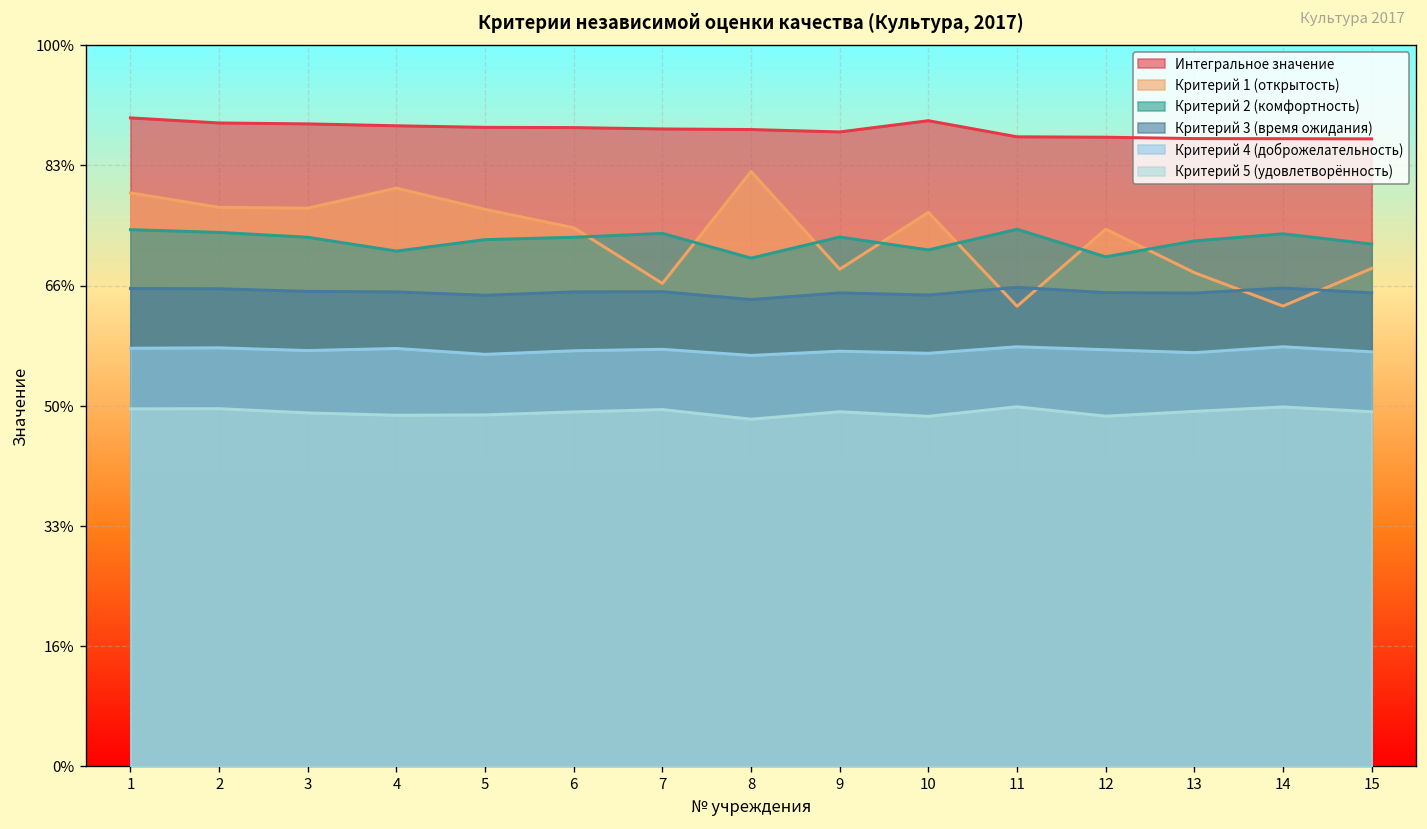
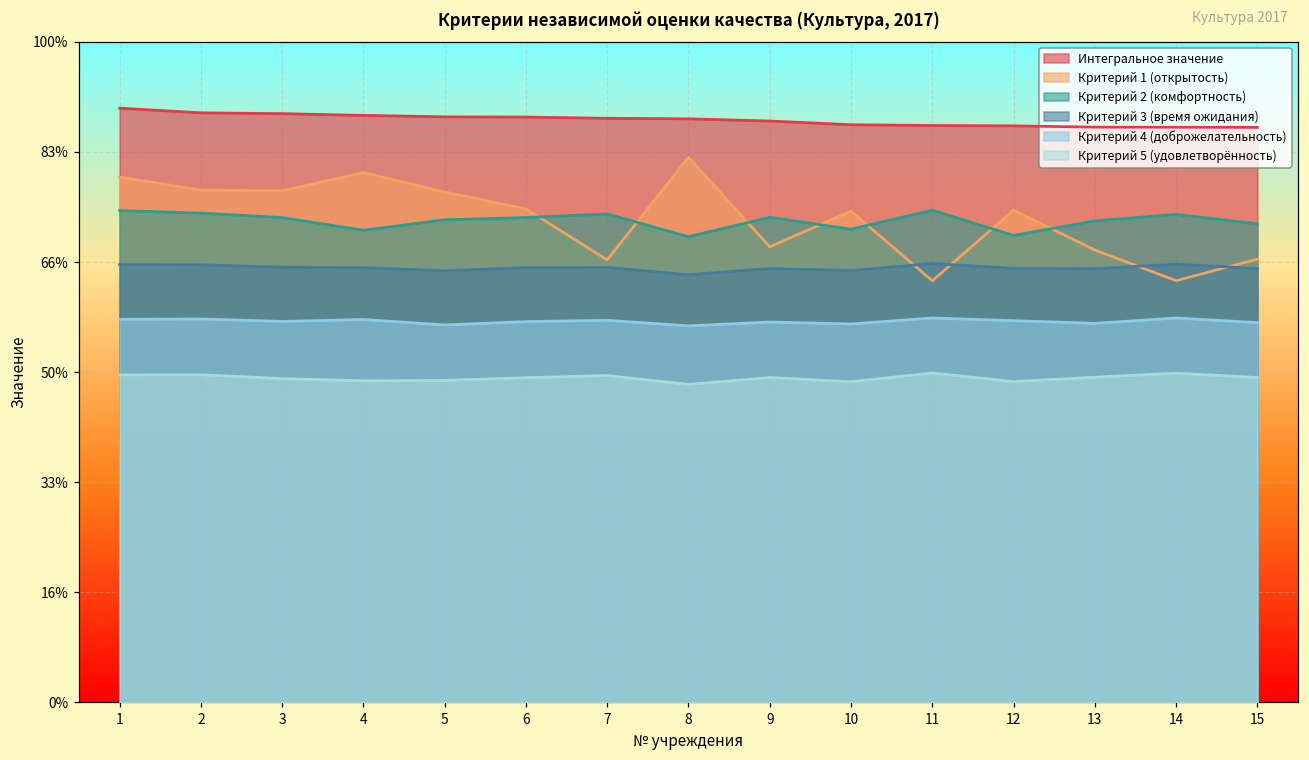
  {
    "Интегральное значение": {
      "1": "90%",
      "2": "89%",
      "3": "89%",
      "4": "89%",
      "5": "89%",
      "6": "89%",
      "7": "88%",
      "8": "88%",
      "9": "88%",
-     "10": "90%",
+     "10": "87%",
      "11": "87%",
      "12": "87%"
    },
    "Критерий 1 (открытость)": {
      "1": "80%",
      "2": "78%",
      "3": "77%",
      "4": "80%",
      "5": "77%",
      "6": "75%",
      "7": "67%",
      "8": "83%",
      "9": "69%",
-     "10": "77%",
+     "10": "74%",
      "11": "64%",
      "12": "75%",
      "13": "68%",
      "14": "64%",
-     "15": "69%"
+     "15": "67%"
    }
  }
